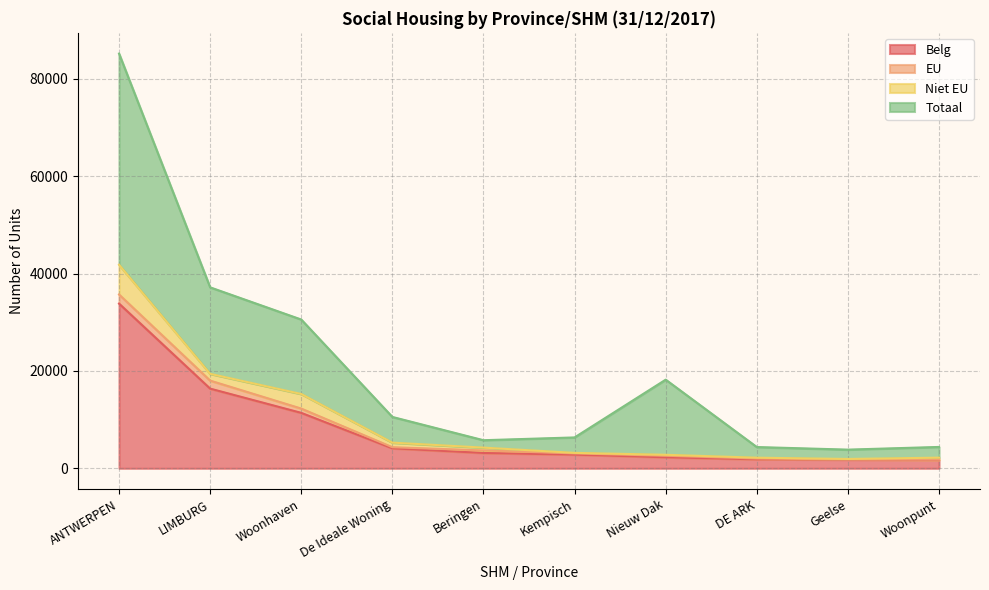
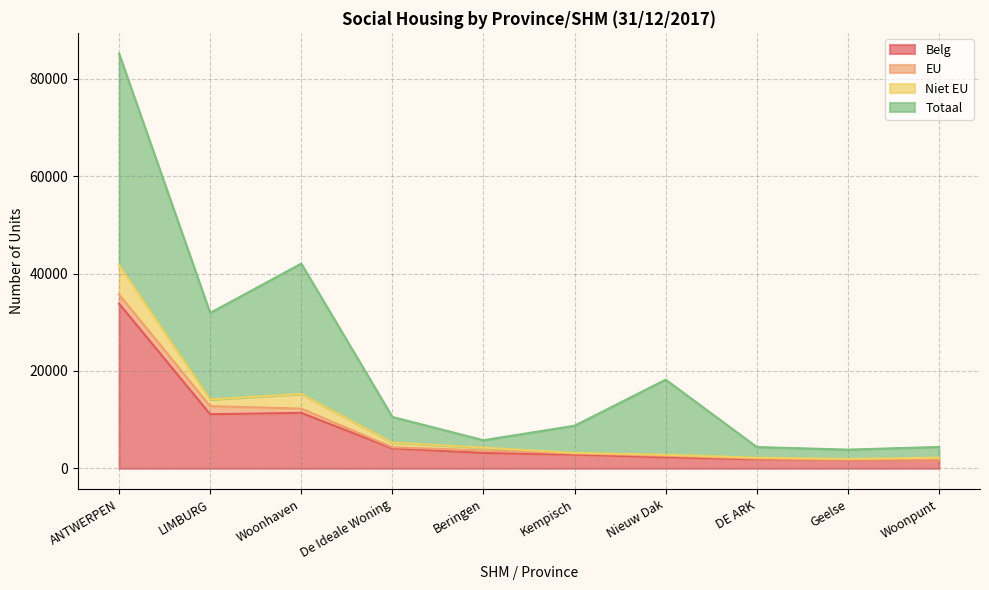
  {
    "Belg": {
      "ANTWERPEN": 34000,
-     "LIMBURG": 16000,
+     "LIMBURG": 11000,
      "Woonhaven": 11000,
      "Beringen": 3000
    },
    "Totaal": {
      "ANTWERPEN": 43000,
      "LIMBURG": 18000,
-     "Woonhaven": 15000,
+     "Woonhaven": 27000,
      "De Ideale Woning": 5000,
      "Beringen": 2000,
-     "Kempisch": 3000,
+     "Kempisch": 6000,
      "Nieuw Dak": 15000,
      "DE ARK": 2000,
      "Geelse": 2000,
      "Woonpunt": 2000
    }
  }
